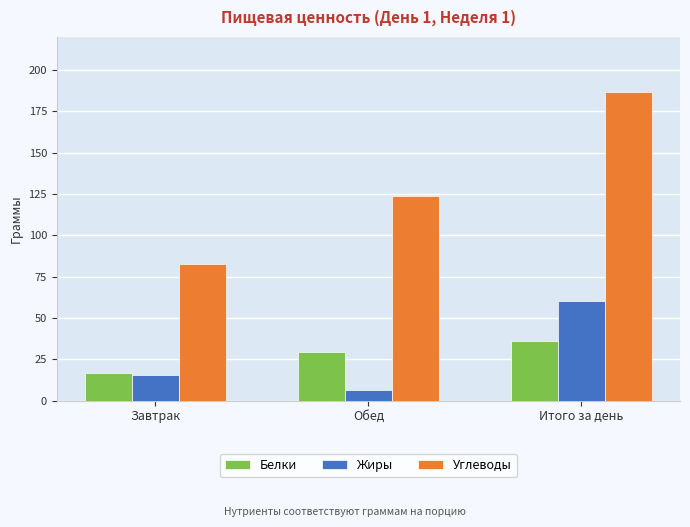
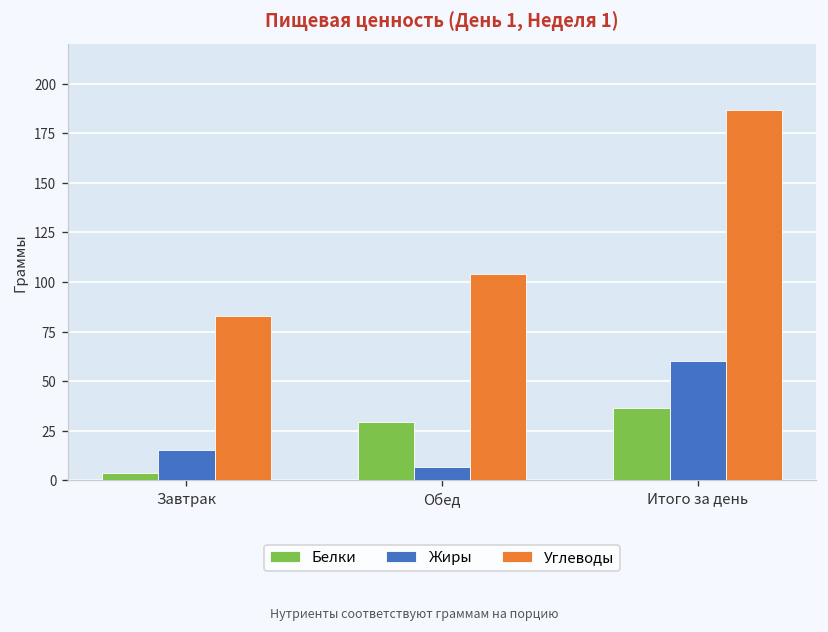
  {
    "Белки": {
-     "Завтрак": 17,
+     "Завтрак": 4,
      "Обед": 30,
      "Итого за день": 36
    },
    "Жиры": {
      "Завтрак": 16,
      "Обед": 7,
      "Итого за день": 60
    },
    "Углеводы": {
      "Завтрак": 83,
-     "Обед": 124,
+     "Обед": 104,
      "Итого за день": 187
    }
  }
